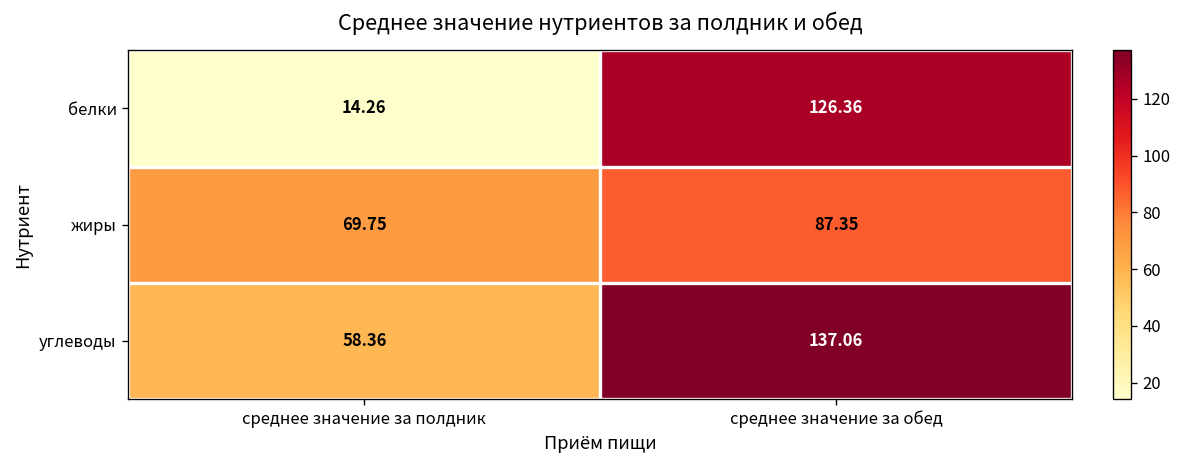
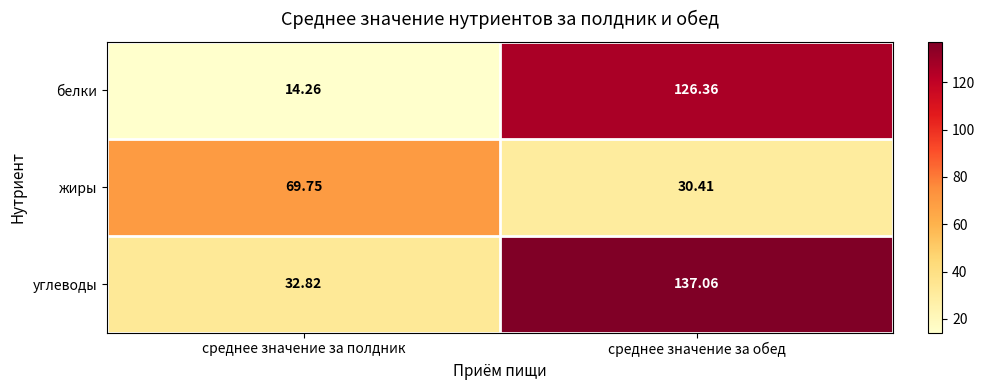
  {
    "белки": {
      "среднее значение за полдник": 14.26,
      "среднее значение за обед": 126.36
    },
    "жиры": {
      "среднее значение за полдник": 69.75,
-     "среднее значение за обед": 87.35
+     "среднее значение за обед": 30.41
    },
    "углеводы": {
-     "среднее значение за полдник": 58.36,
+     "среднее значение за полдник": 32.82,
      "среднее значение за обед": 137.06
    }
  }
